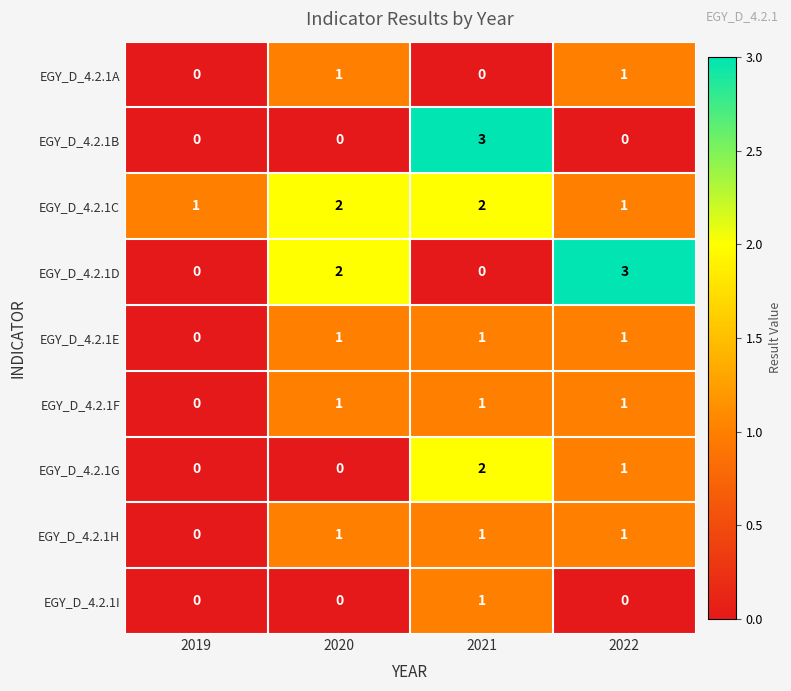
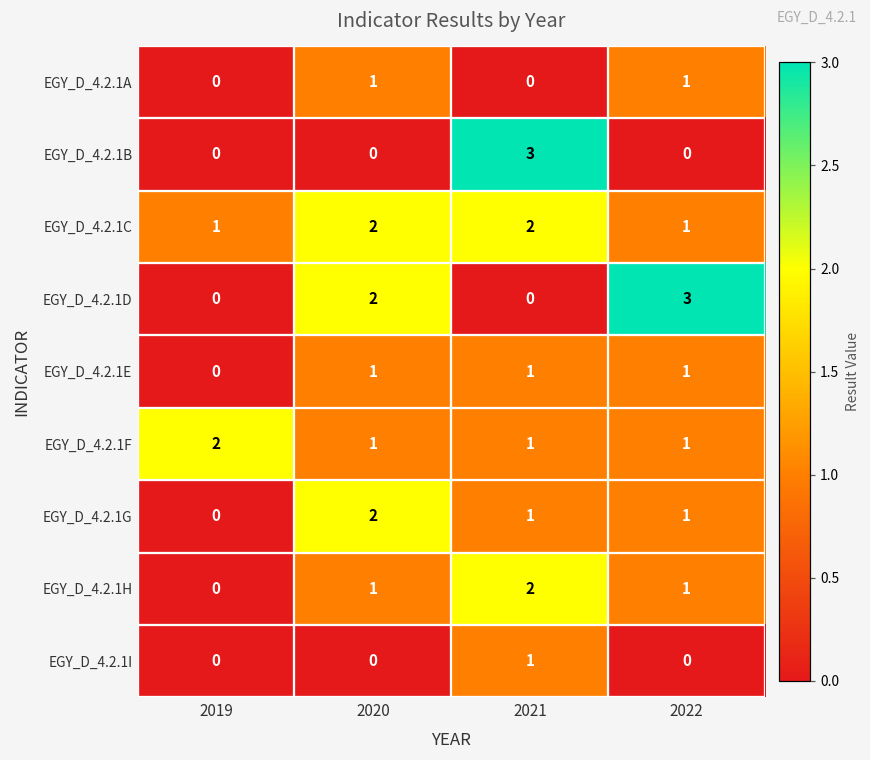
  {
    "EGY_D_4.2.1A": {
      "2019": 0,
      "2020": 1,
      "2021": 0,
      "2022": 1
    },
    "EGY_D_4.2.1B": {
      "2019": 0,
      "2020": 0,
      "2021": 3,
      "2022": 0
    },
    "EGY_D_4.2.1C": {
      "2019": 1,
      "2020": 2,
      "2021": 2,
      "2022": 1
    },
    "EGY_D_4.2.1D": {
      "2019": 0,
      "2020": 2,
      "2021": 0,
      "2022": 3
    },
    "EGY_D_4.2.1E": {
      "2019": 0,
      "2020": 1,
      "2021": 1,
      "2022": 1
    },
    "EGY_D_4.2.1F": {
-     "2019": 0,
+     "2019": 2,
      "2020": 1,
      "2021": 1,
      "2022": 1
    },
    "EGY_D_4.2.1G": {
      "2019": 0,
-     "2020": 0,
-     "2021": 2,
+     "2020": 2,
+     "2021": 1,
      "2022": 1
    },
    "EGY_D_4.2.1H": {
      "2019": 0,
      "2020": 1,
-     "2021": 1,
+     "2021": 2,
      "2022": 1
    },
    "EGY_D_4.2.1I": {
      "2019": 0,
      "2020": 0,
      "2021": 1,
      "2022": 0
    }
  }
